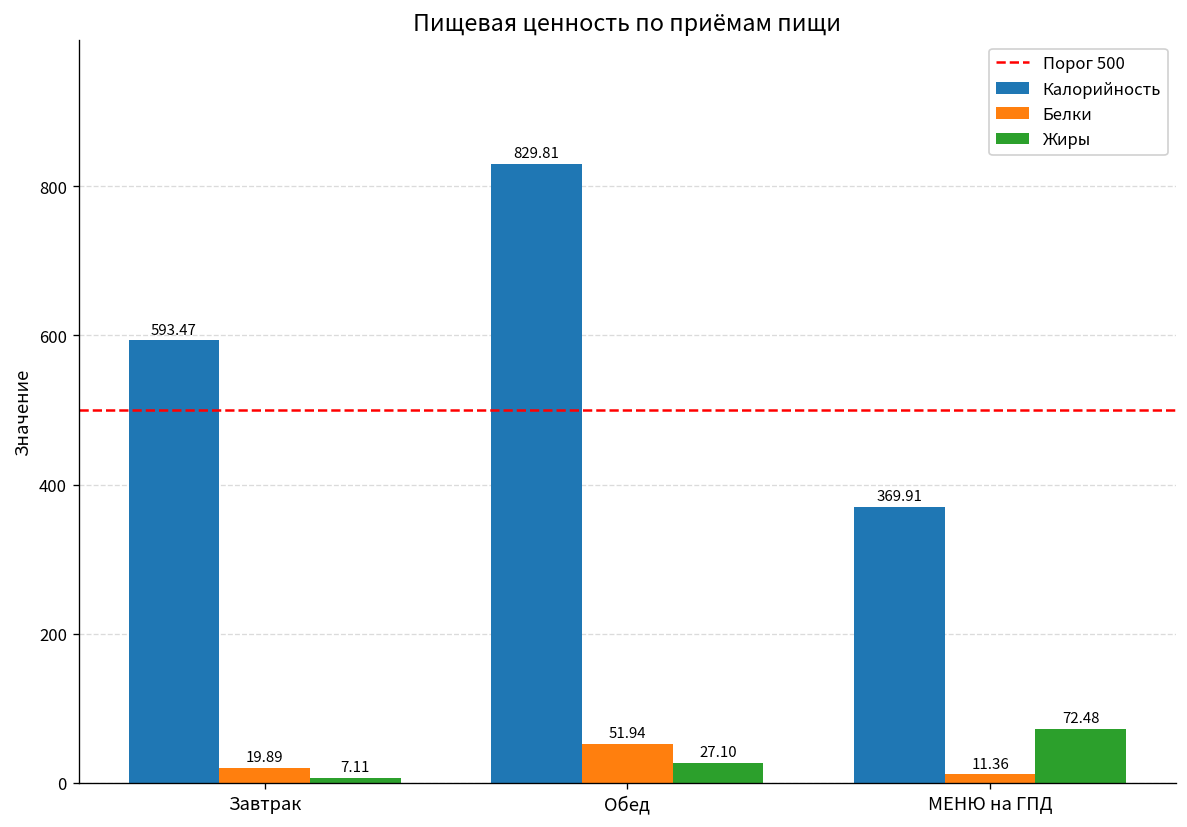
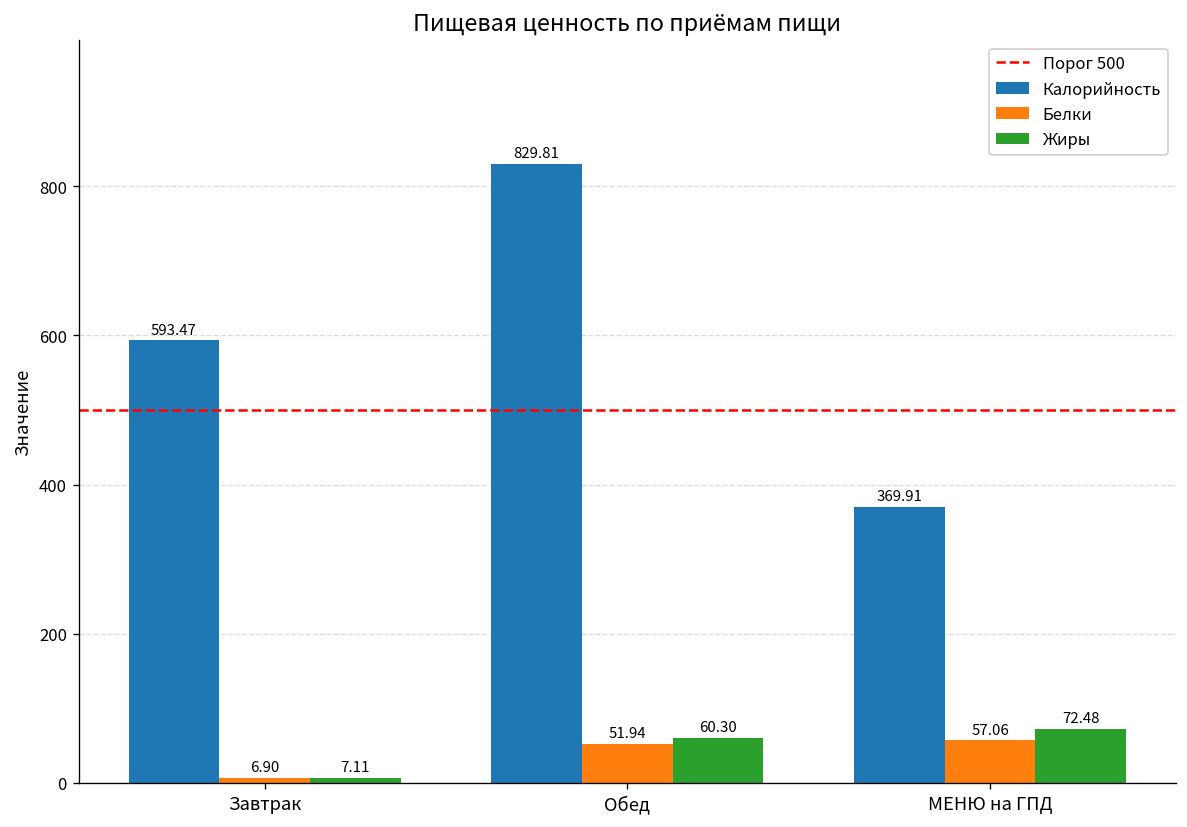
  {
    "Калорийность": {
      "Завтрак": 593.47,
      "Обед": 829.81,
      "МЕНЮ на ГПД": 369.91
    },
    "Белки": {
-     "Завтрак": 19.89,
+     "Завтрак": 6.90,
      "Обед": 51.94,
-     "МЕНЮ на ГПД": 11.36
+     "МЕНЮ на ГПД": 57.06
    },
    "Жиры": {
      "Завтрак": 7.11,
-     "Обед": 27.10,
+     "Обед": 60.30,
      "МЕНЮ на ГПД": 72.48
    }
  }
